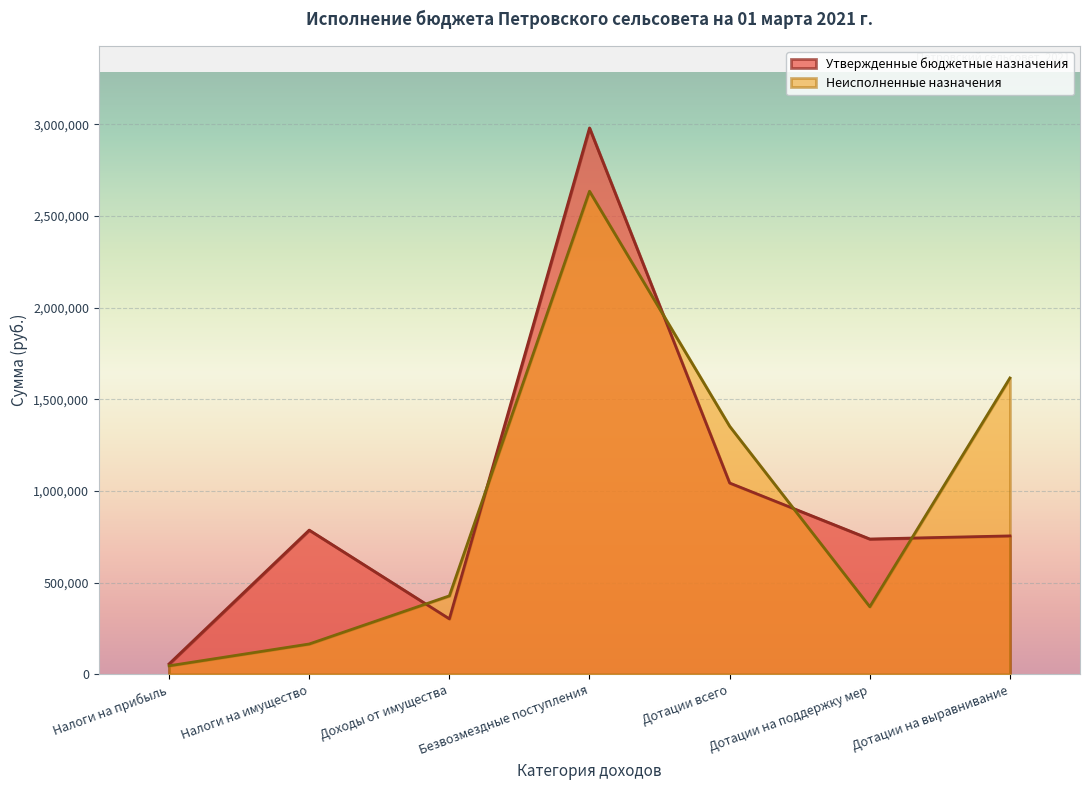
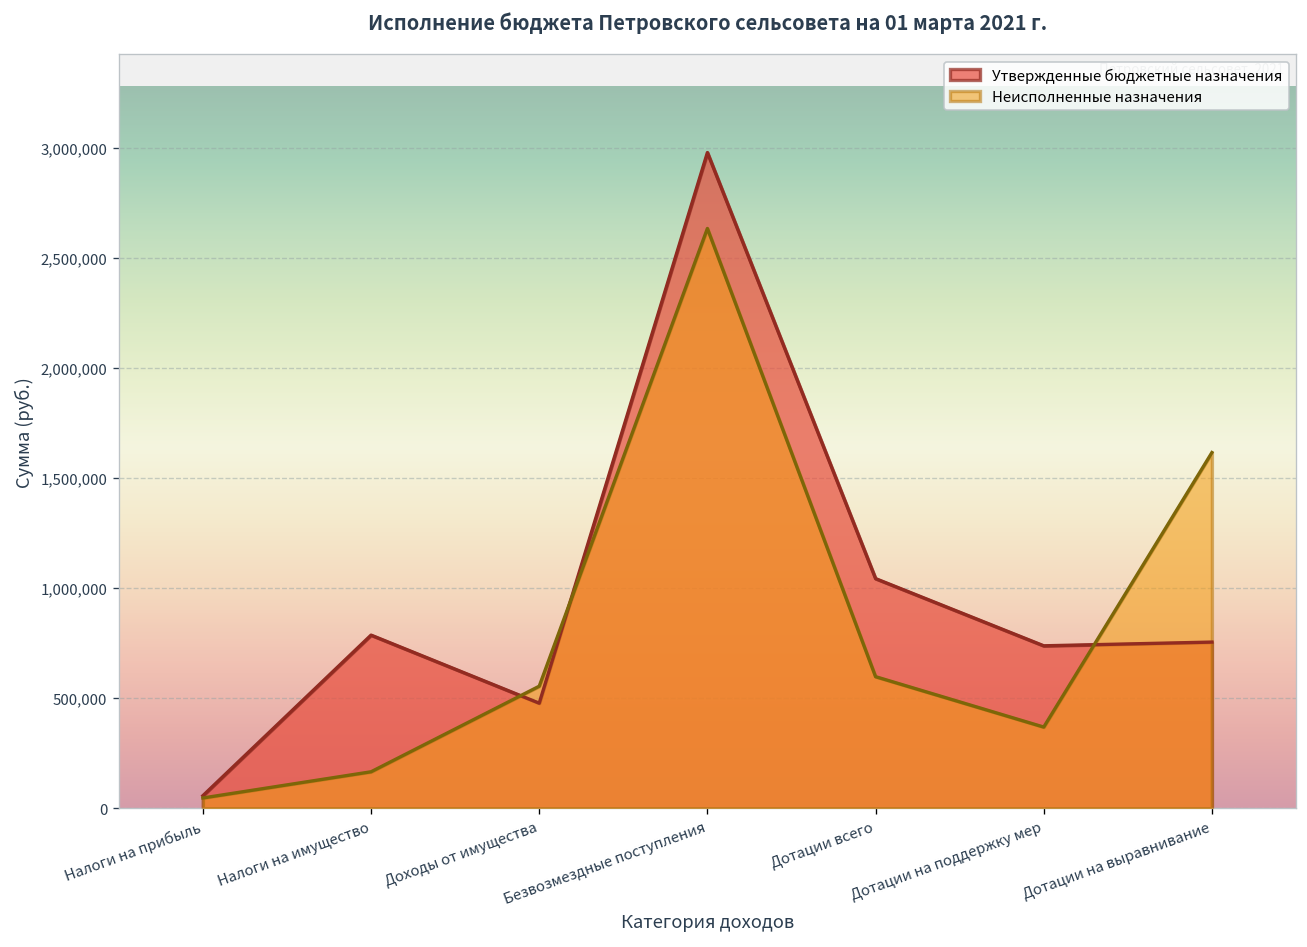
  {
    "Утвержденные бюджетные назначения": {
      "Налоги на имущество": "790,000",
-     "Доходы от имущества": "300,000",
+     "Доходы от имущества": "480,000",
      "Безвозмездные поступления": "2,980,000",
      "Дотации всего": "1,040,000",
      "Дотации на поддержку мер": "740,000",
      "Дотации на выравнивание": "760,000"
    },
    "Неисполненные назначения": {
      "Налоги на имущество": "170,000",
-     "Доходы от имущества": "430,000",
+     "Доходы от имущества": "550,000",
      "Безвозмездные поступления": "2,630,000",
-     "Дотации всего": "1,350,000",
+     "Дотации всего": "600,000",
      "Дотации на поддержку мер": "370,000",
      "Дотации на выравнивание": "1,620,000"
    }
  }
